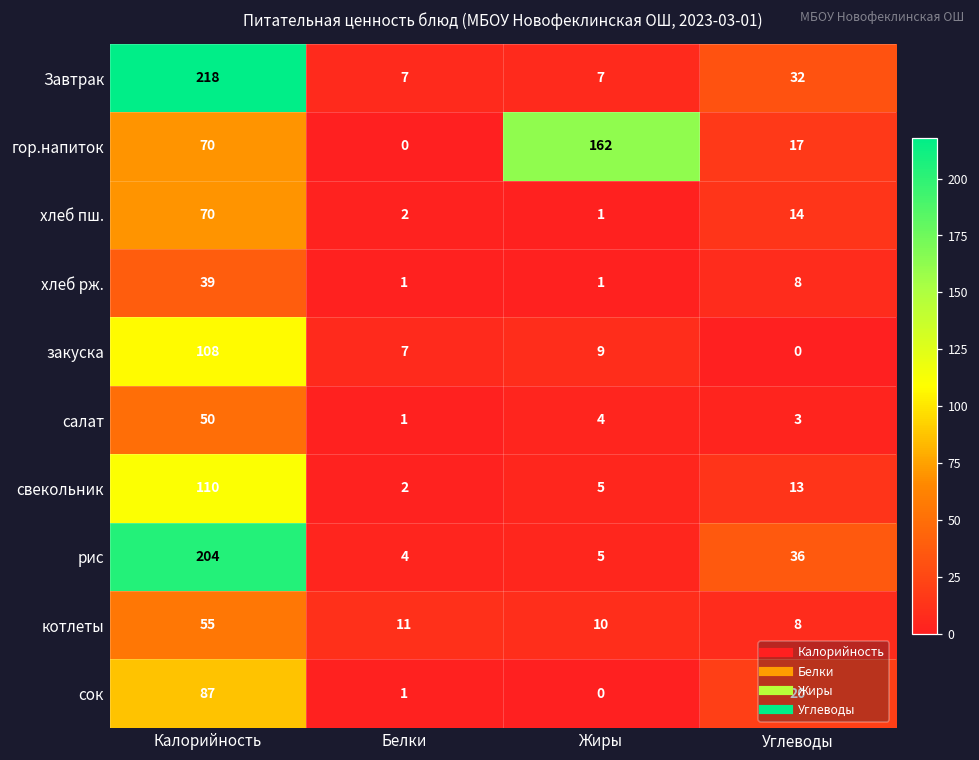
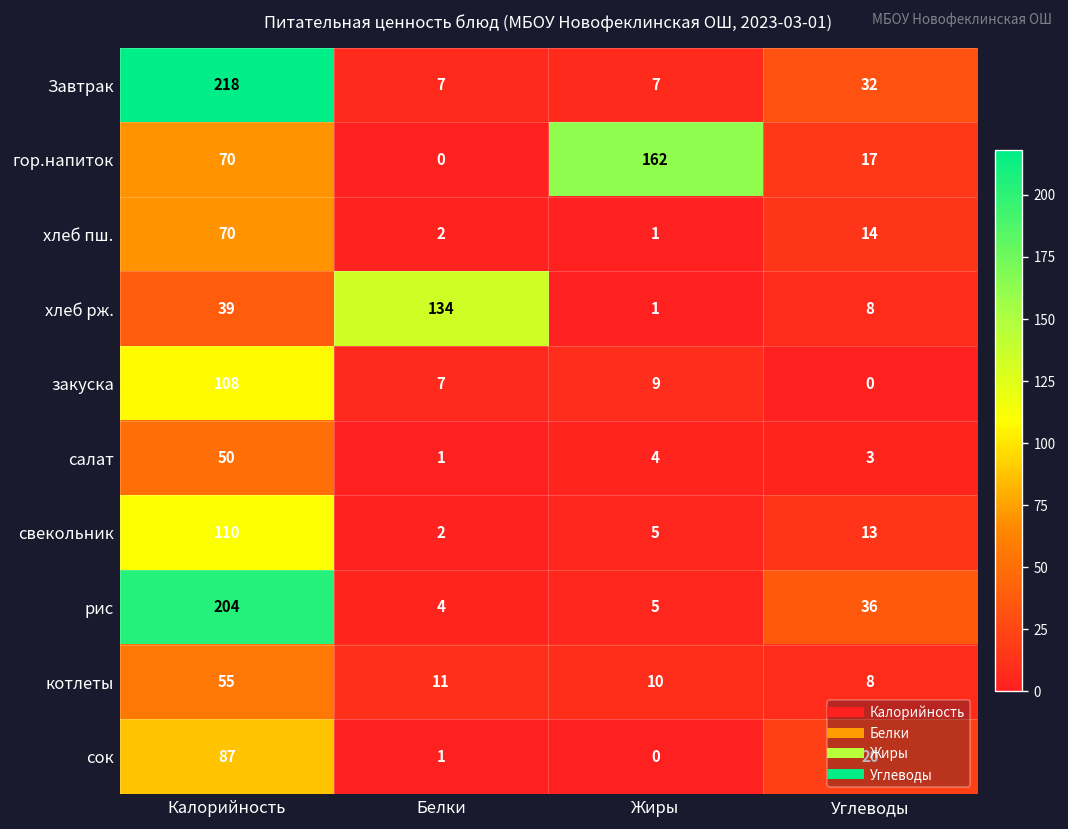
  {
    "Завтрак": {
      "Калорийность": 218,
      "Белки": 7,
      "Жиры": 7,
      "Углеводы": 32
    },
    "гор.напиток": {
      "Калорийность": 70,
      "Белки": 0,
      "Жиры": 162,
      "Углеводы": 17
    },
    "хлеб пш.": {
      "Калорийность": 70,
      "Белки": 2,
      "Жиры": 1,
      "Углеводы": 14
    },
    "хлеб рж.": {
      "Калорийность": 39,
-     "Белки": 1,
+     "Белки": 134,
      "Жиры": 1,
      "Углеводы": 8
    },
    "закуска": {
      "Калорийность": 108,
      "Белки": 7,
      "Жиры": 9,
      "Углеводы": 0
    },
    "салат": {
      "Калорийность": 50,
      "Белки": 1,
      "Жиры": 4,
      "Углеводы": 3
    },
    "свекольник": {
      "Калорийность": 110,
      "Белки": 2,
      "Жиры": 5,
      "Углеводы": 13
    },
    "рис": {
      "Калорийность": 204,
      "Белки": 4,
      "Жиры": 5,
      "Углеводы": 36
    },
    "котлеты": {
      "Калорийность": 55,
      "Белки": 11,
      "Жиры": 10,
      "Углеводы": 8
    },
    "сок": {
      "Калорийность": 87,
      "Белки": 1,
      "Жиры": 0
    }
  }
